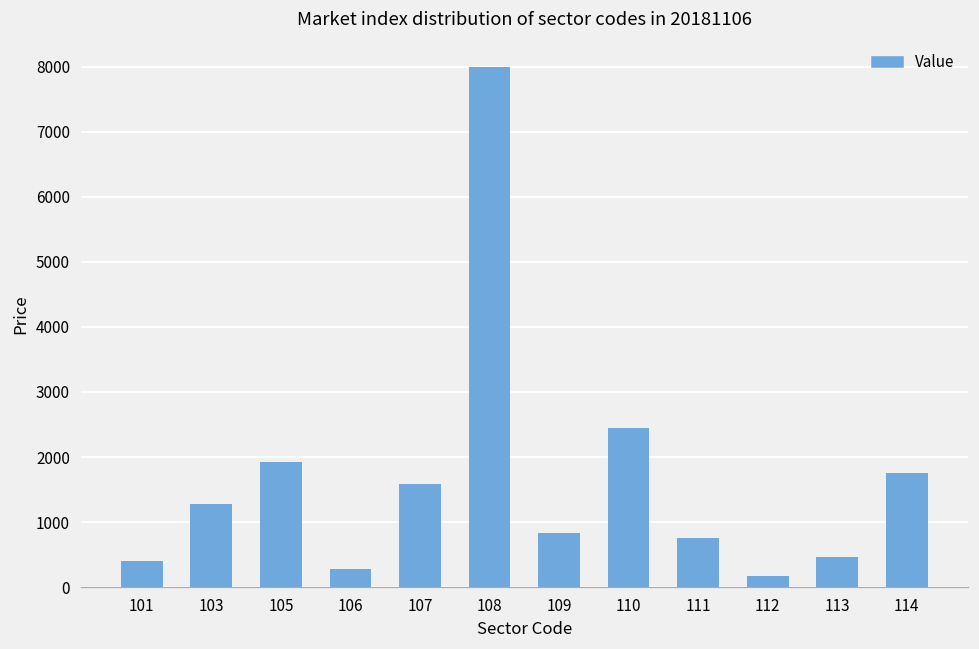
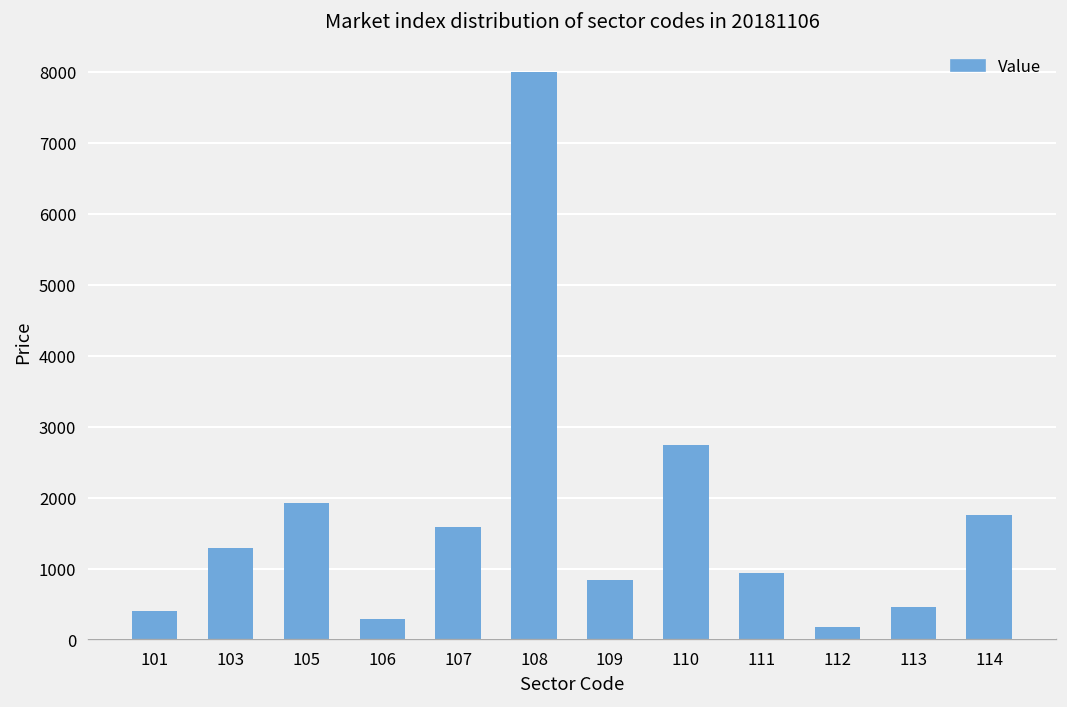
  {
    "101": 400,
    "103": 1300,
    "105": 1900,
    "106": 300,
    "107": 1600,
    "108": 8000,
    "109": 800,
-   "110": 2400,
-   "111": 700,
+   "110": 2700,
+   "111": 900,
    "112": 200,
    "113": 500,
    "114": 1800
  }
